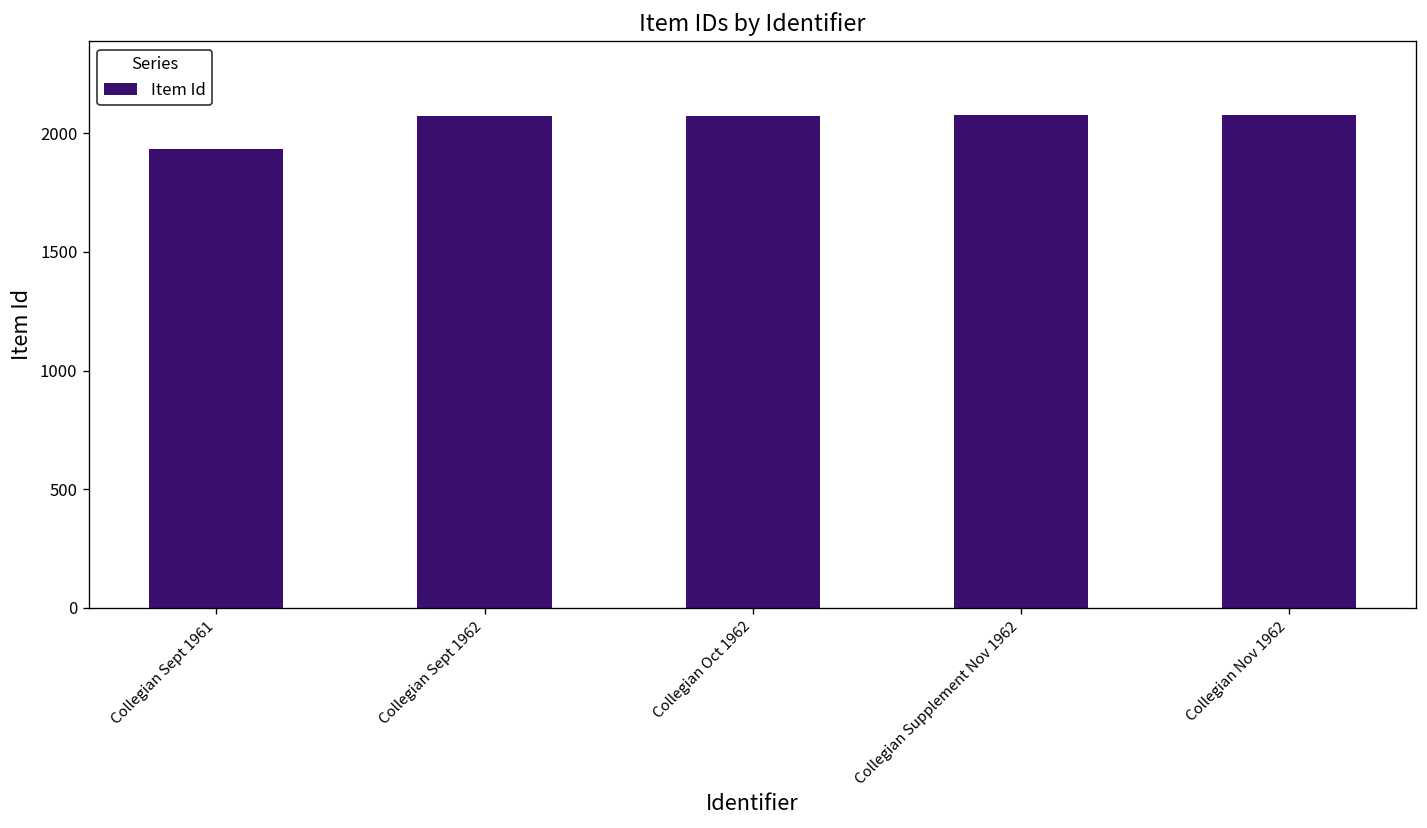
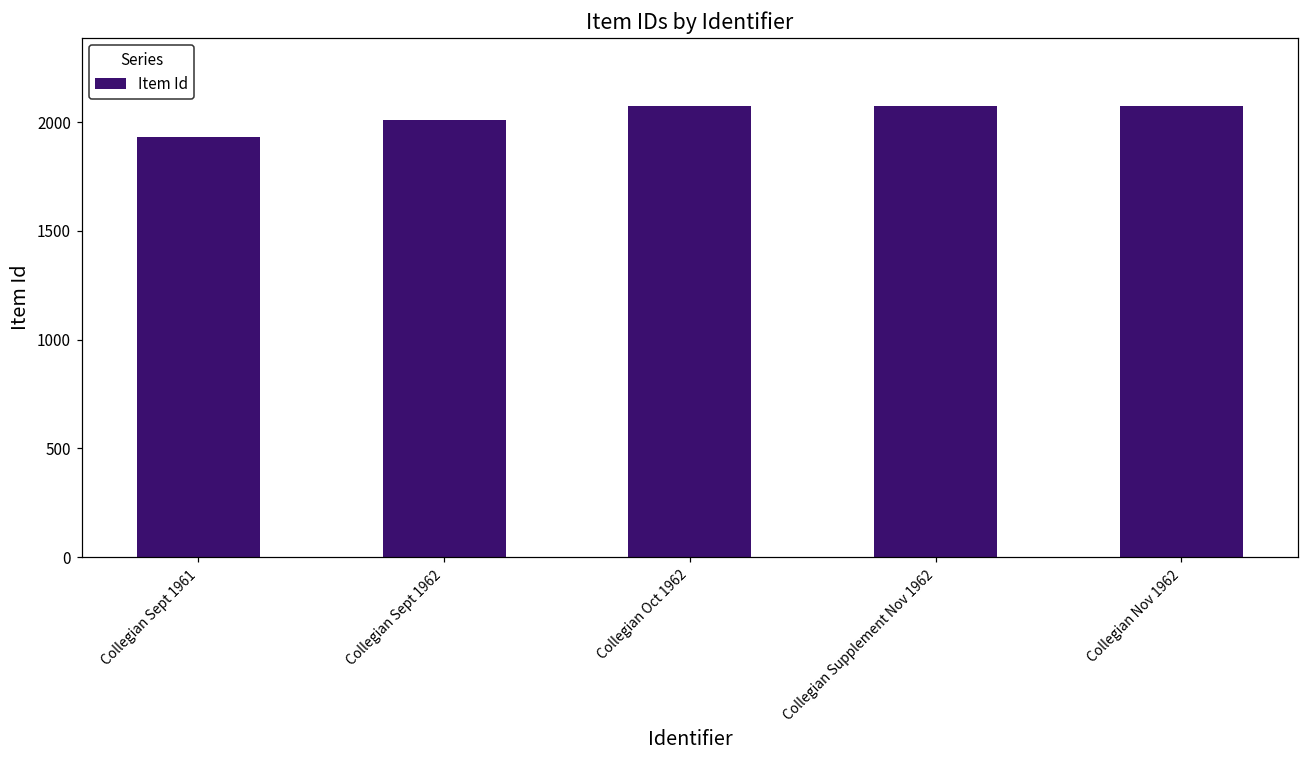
  {
    "Collegian Sept 1961": 1930,
-   "Collegian Sept 1962": 2070,
+   "Collegian Sept 1962": 2010,
    "Collegian Oct 1962": 2070,
    "Collegian Supplement Nov 1962": 2080,
    "Collegian Nov 1962": 2080
  }
